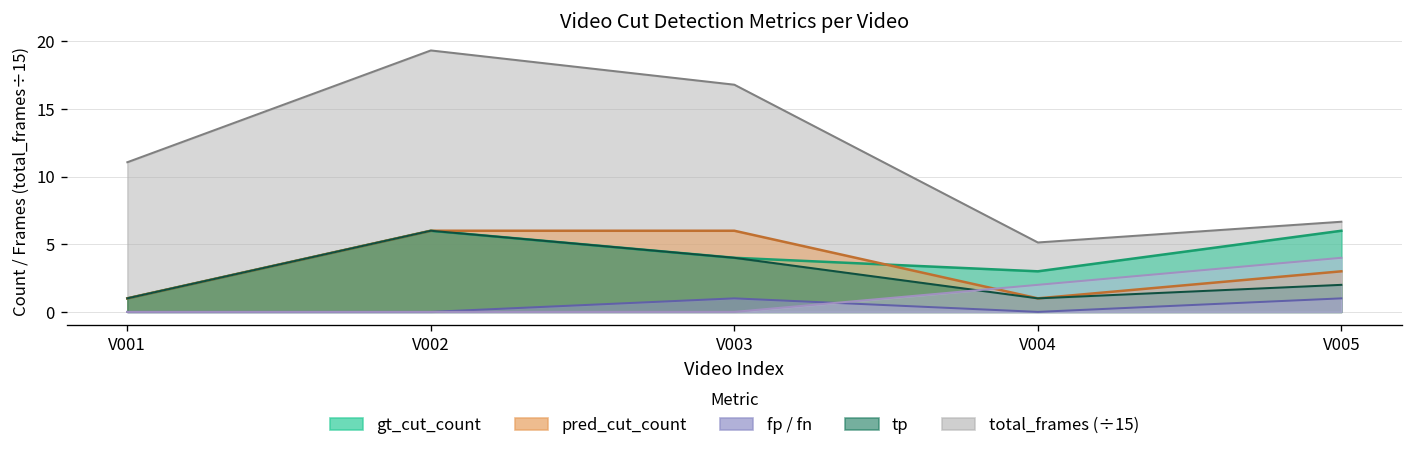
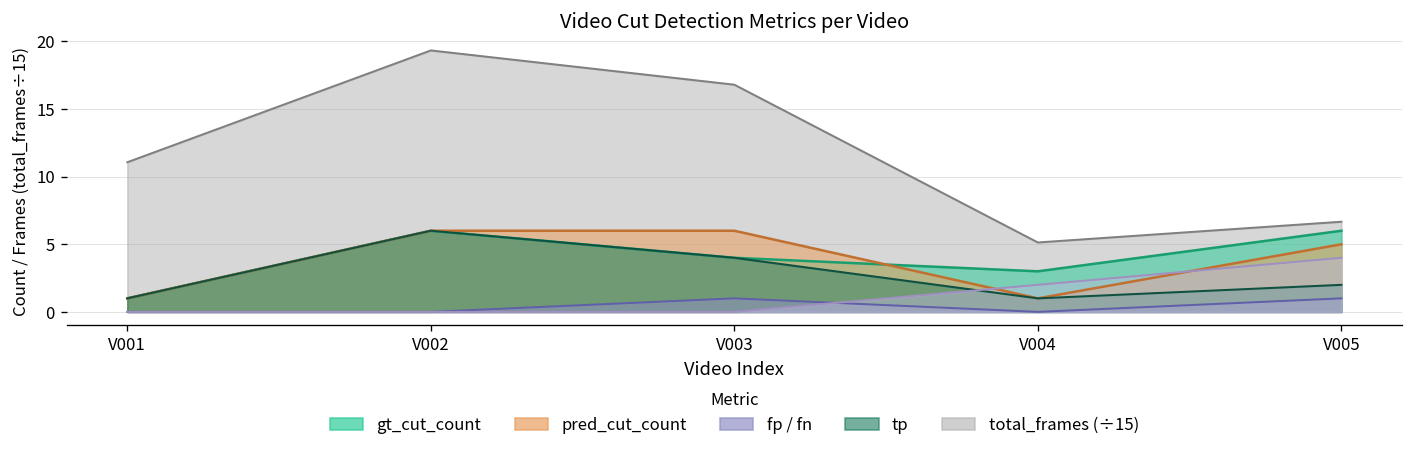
  {
    "pred_cut_count": {
      "V003": 6,
-     "V005": 3
+     "V005": 5
    }
  }
